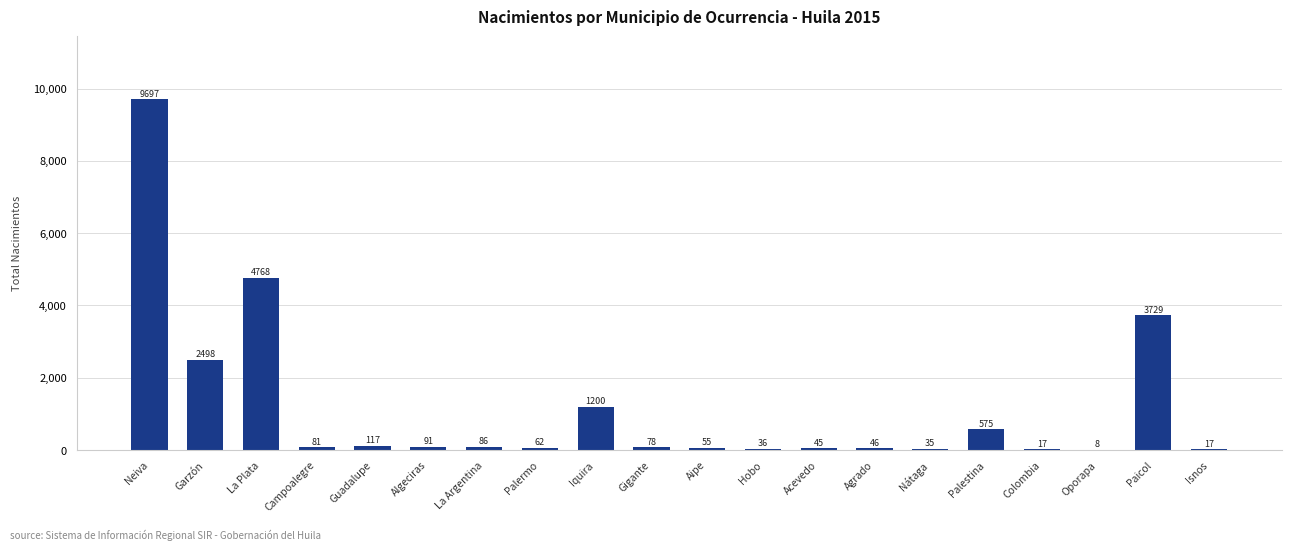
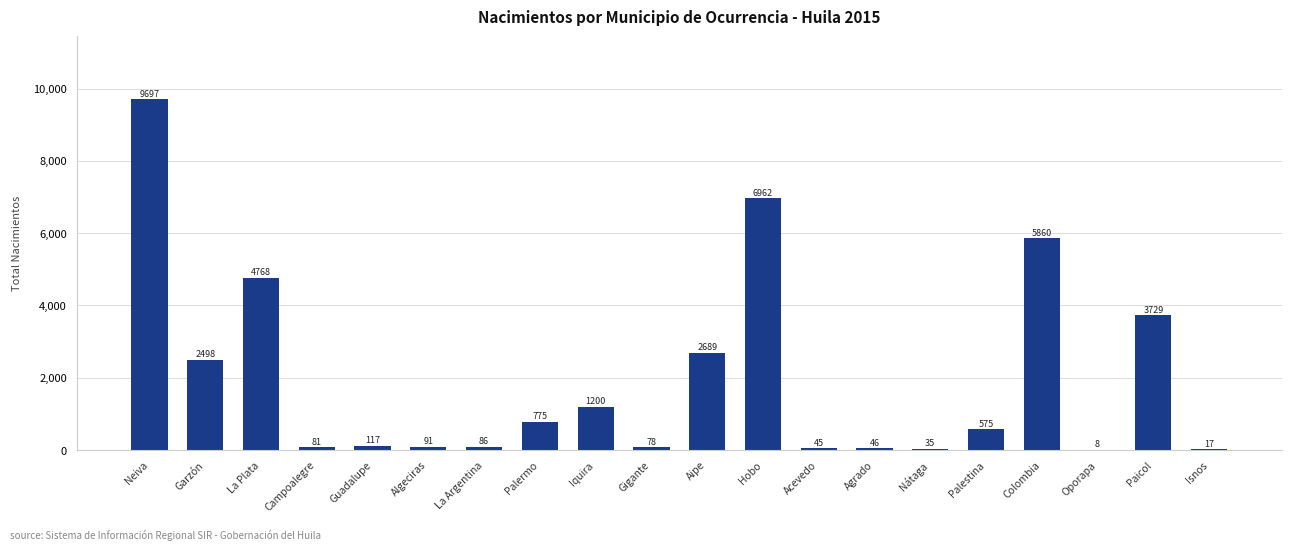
  {
    "Neiva": 9697,
    "Garzón": 2498,
    "La Plata": 4768,
    "Campoalegre": 81,
    "Guadalupe": 117,
    "Algeciras": 91,
    "La Argentina": 86,
-   "Palermo": 62,
+   "Palermo": 775,
    "Iquira": 1200,
    "Gigante": 78,
-   "Aipe": 55,
-   "Hobo": 36,
+   "Aipe": 2689,
+   "Hobo": 6962,
    "Acevedo": 45,
    "Agrado": 46,
    "Nátaga": 35,
    "Palestina": 575,
-   "Colombia": 17,
+   "Colombia": 5860,
    "Oporapa": 8,
    "Paicol": 3729,
    "Isnos": 17
  }
